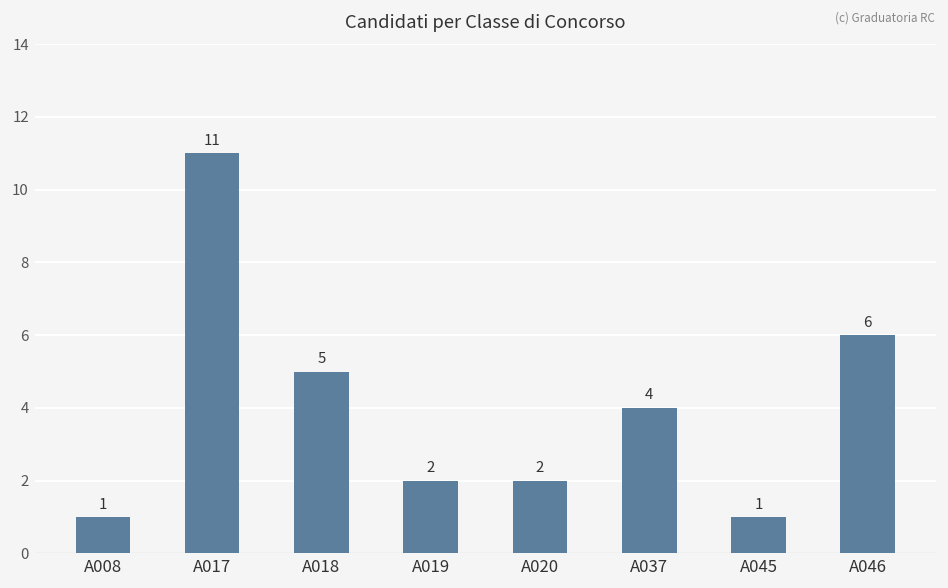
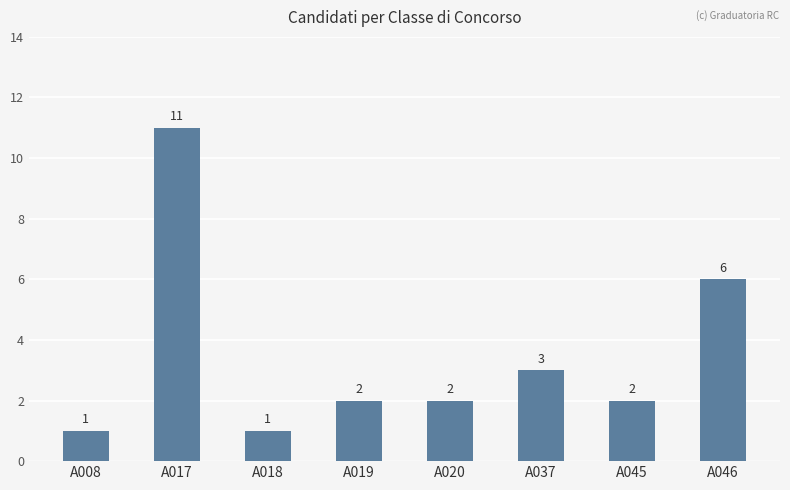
  {
    "A008": 1,
    "A017": 11,
-   "A018": 5,
+   "A018": 1,
    "A019": 2,
    "A020": 2,
-   "A037": 4,
-   "A045": 1,
+   "A037": 3,
+   "A045": 2,
    "A046": 6
  }
